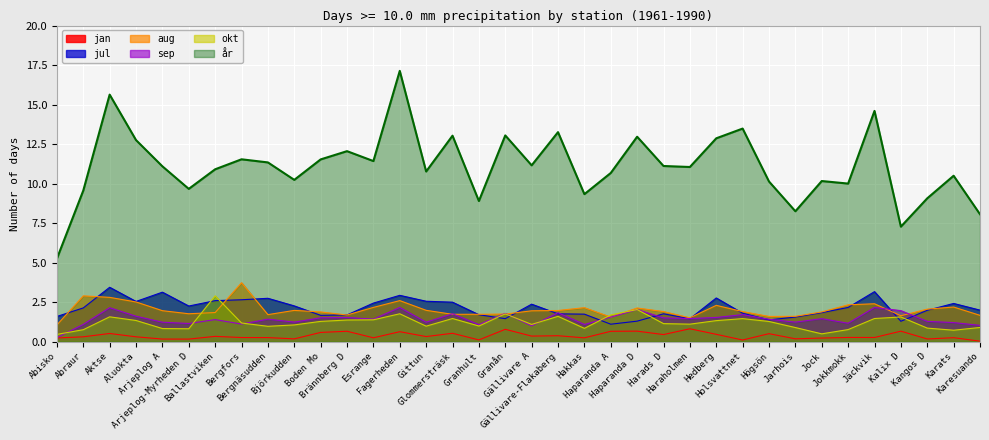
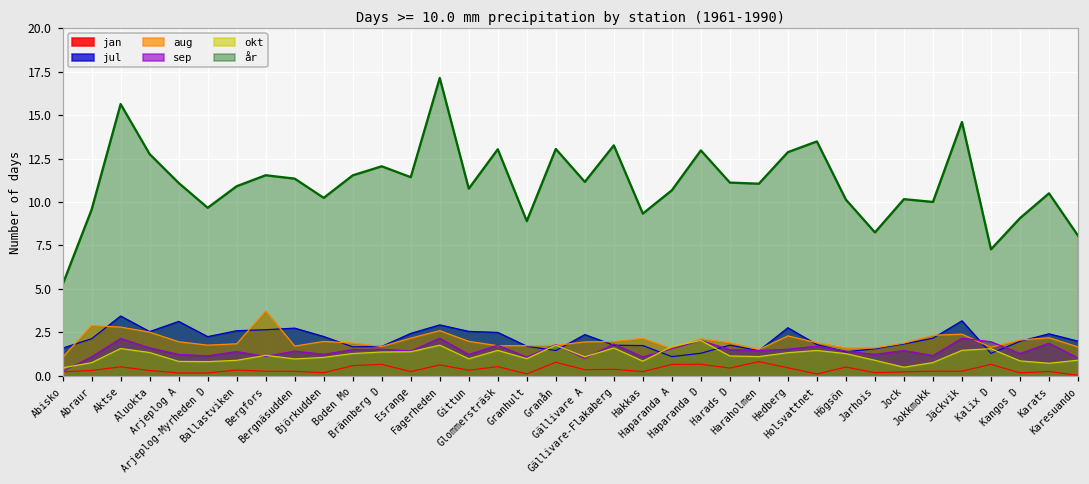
  {
    "jan": {
      "Abraur": 0.3,
      "Aktse": 0.5,
      "Aluokta": 0.3,
      "Arjeplog A": 0.2,
      "Arjeplog-Myrheden D": 0.2,
      "Ballastviken": 0.3,
      "Bergfors": 0.3,
      "Bergnäsudden": 0.3,
      "Björkudden": 0.2,
      "Boden Mo": 0.6,
      "Brännberg D": 0.7,
      "Esrange": 0.2,
      "Fagerheden": 0.6,
      "Gittun": 0.3,
      "Glommersträsk": 0.5,
      "Granhult": 0.1,
      "Granån": 0.8,
      "Gällivare A": 0.4,
      "Gällivare-Flakaberg": 0.4,
      "Hakkas": 0.2,
      "Haparanda A": 0.7,
      "Haparanda D": 0.7,
      "Harads D": 0.5,
      "Haraholmen": 0.8,
      "Hedberg": 0.5,
      "Holsvattnet": 0.1,
      "Högsön": 0.5,
      "Jarhois": 0.2,
      "Jock": 0.2,
      "Jokkmokk": 0.3,
      "Jäckvik": 0.3,
      "Kalix D": 0.7,
      "Kangos D": 0.2,
      "Karats": 0.3,
      "Karesuando": 0.0
    },
    "jul": {
      "Abisko": 1.6,
      "Abraur": 2.1,
      "Aktse": 3.4,
      "Arjeplog A": 3.1,
      "Arjeplog-Myrheden D": 2.3,
      "Ballastviken": 2.6,
      "Bergfors": 2.7,
      "Bergnäsudden": 2.7,
      "Björkudden": 2.3,
      "Esrange": 2.4,
      "Fagerheden": 2.9,
      "Gittun": 2.6,
      "Glommersträsk": 2.5,
      "Granån": 1.5,
      "Gällivare A": 2.4,
      "Hakkas": 1.7,
      "Haparanda A": 1.1,
      "Haparanda D": 1.3,
      "Hedberg": 2.8,
      "Jokkmokk": 2.2,
      "Jäckvik": 3.2,
      "Kalix D": 1.3,
      "Karats": 2.4,
      "Karesuando": 2.0
    },
    "aug": {
      "Abisko": 1.1,
      "Abraur": 2.9,
      "Aktse": 2.8,
      "Arjeplog A": 2.0,
      "Arjeplog-Myrheden D": 1.8,
      "Ballastviken": 1.8,
      "Bergfors": 3.7,
      "Bergnäsudden": 1.7,
      "Björkudden": 2.0,
      "Boden Mo": 1.9,
      "Esrange": 2.2,
      "Fagerheden": 2.6,
      "Gittun": 2.0,
      "Gällivare A": 2.0,
      "Hakkas": 2.2,
      "Hedberg": 2.3,
      "Högsön": 1.6,
      "Jokkmokk": 2.3,
      "Jäckvik": 2.4,
      "Karats": 2.2,
      "Karesuando": 1.7
    },
    "sep": {
      "Abraur": 1.1,
      "Aktse": 2.2,
      "Aluokta": 1.6,
      "Arjeplog A": 1.2,
      "Arjeplog-Myrheden D": 1.2,
      "Ballastviken": 1.4,
      "Bergnäsudden": 1.4,
      "Björkudden": 1.2,
      "Fagerheden": 2.2,
      "Gittun": 1.2,
      "Hakkas": 1.1,
      "Harads D": 1.5,
      "Hedberg": 1.5,
      "Jarhois": 1.2,
      "Jock": 1.5,
      "Jokkmokk": 1.2,
      "Jäckvik": 2.2,
      "Kalix D": 2.0,
      "Kangos D": 1.3,
-     "Karats": 1.2
+     "Karats": 1.9
    },
    "okt": {
      "Abisko": 0.5,
      "Abraur": 0.8,
      "Aktse": 1.6,
      "Aluokta": 1.3,
      "Arjeplog A": 0.8,
      "Arjeplog-Myrheden D": 0.8,
-     "Ballastviken": 2.9,
+     "Ballastviken": 0.9,
      "Bergnäsudden": 1.0,
      "Björkudden": 1.1,
      "Boden Mo": 1.3,
      "Fagerheden": 1.8,
      "Gittun": 1.0,
      "Glommersträsk": 1.5,
      "Hakkas": 0.8,
      "Harads D": 1.1,
      "Haraholmen": 1.1,
      "Hedberg": 1.3,
      "Holsvattnet": 1.5,
      "Jarhois": 0.9,
      "Jock": 0.5,
      "Jokkmokk": 0.8,
      "Jäckvik": 1.5,
      "Kangos D": 0.9,
      "Karats": 0.7
    },
    "år": {
      "Abisko": 5.3,
      "Abraur": 9.6,
      "Aktse": 15.6,
      "Aluokta": 12.8,
      "Arjeplog A": 11.1,
      "Arjeplog-Myrheden D": 9.7,
      "Ballastviken": 10.9,
      "Bergfors": 11.5,
      "Bergnäsudden": 11.3,
      "Björkudden": 10.2,
      "Boden Mo": 11.5,
      "Brännberg D": 12.1,
      "Esrange": 11.4,
      "Fagerheden": 17.1,
      "Gittun": 10.8,
      "Glommersträsk": 13.0,
      "Granhult": 8.9,
      "Granån": 13.1,
      "Gällivare A": 11.2,
      "Gällivare-Flakaberg": 13.3,
      "Hakkas": 9.3,
      "Haparanda A": 10.7,
      "Haparanda D": 13.0,
      "Harads D": 11.1,
      "Haraholmen": 11.1,
      "Hedberg": 12.9,
      "Holsvattnet": 13.5,
      "Högsön": 10.1,
      "Jarhois": 8.3,
      "Jock": 10.2,
      "Jokkmokk": 10.0,
      "Jäckvik": 14.6,
      "Kalix D": 7.3,
      "Kangos D": 9.1,
      "Karats": 10.5,
      "Karesuando": 8.1
    }
  }
